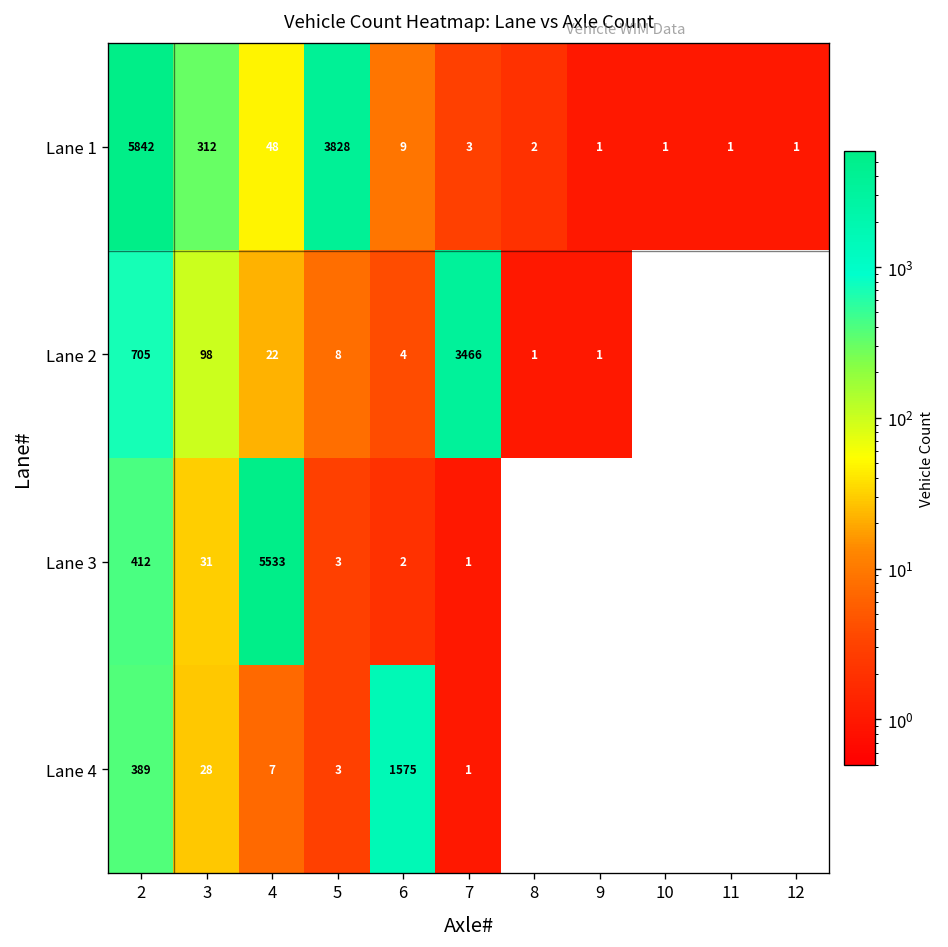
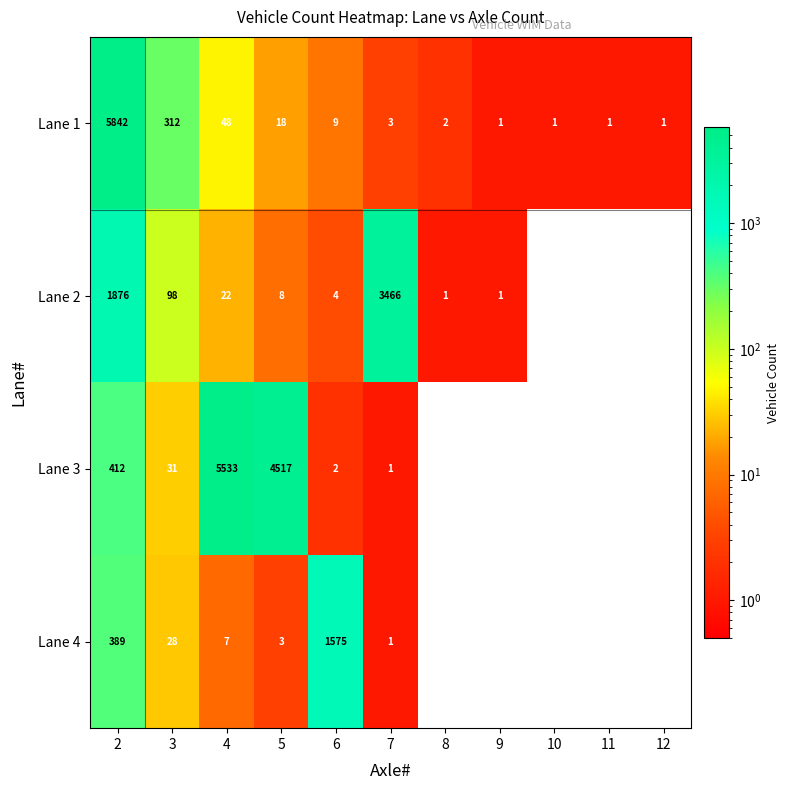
  {
    "Lane 1": {
      "2": 5842,
      "3": 312,
      "4": 48,
-     "5": 3828,
+     "5": 18,
      "6": 9,
      "7": 3,
      "8": 2,
      "9": 1,
      "10": 1,
      "11": 1,
      "12": 1
    },
    "Lane 2": {
-     "2": 705,
+     "2": 1876,
      "3": 98,
      "4": 22,
      "5": 8,
      "6": 4,
      "7": 3466,
      "8": 1,
      "9": 1
    },
    "Lane 3": {
      "2": 412,
      "3": 31,
      "4": 5533,
-     "5": 3,
+     "5": 4517,
      "6": 2,
      "7": 1
    },
    "Lane 4": {
      "2": 389,
      "3": 28,
      "4": 7,
      "5": 3,
      "6": 1575,
      "7": 1
    }
  }
